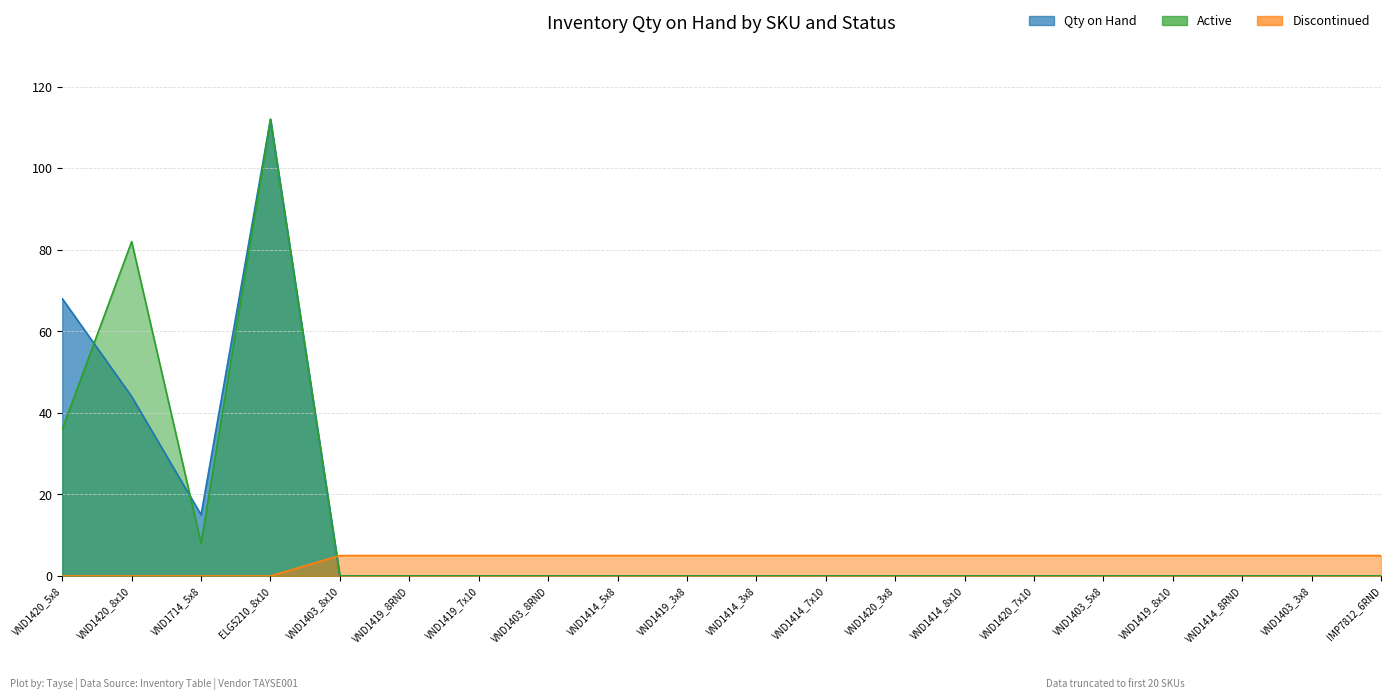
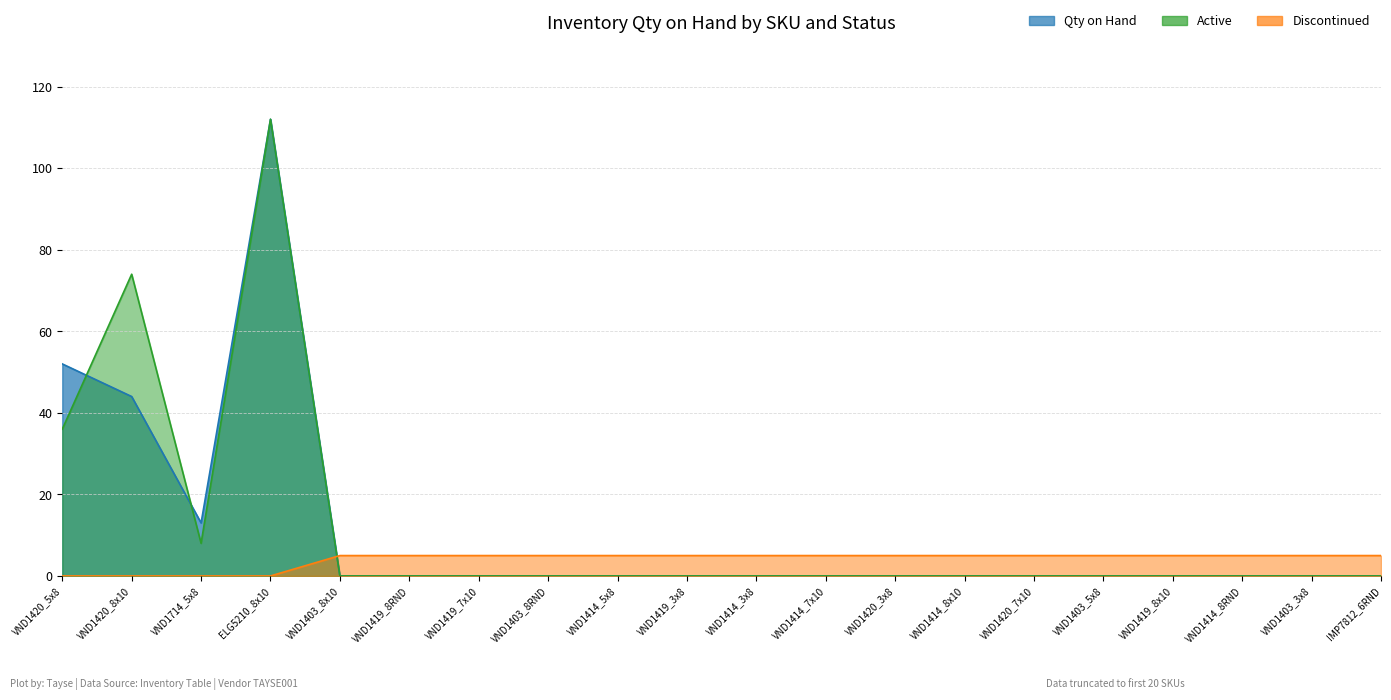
  {
    "Qty on Hand": {
-     "VND1420_5x8": 68,
+     "VND1420_5x8": 52,
      "VND1420_8x10": 44,
-     "VND1714_5x8": 15
+     "VND1714_5x8": 13
    },
    "Active": {
      "VND1420_5x8": 36,
-     "VND1420_8x10": 82,
+     "VND1420_8x10": 74,
      "VND1714_5x8": 8
    },
    "Discontinued": {
      "VND1420_5x8": 0,
      "VND1420_8x10": 0,
      "VND1714_5x8": 0,
      "ELG5210_8x10": 0,
      "VND1403_8x10": 5,
      "VND1419_8RND": 5,
      "VND1419_7x10": 5,
      "VND1403_8RND": 5,
      "VND1414_5x8": 5,
      "VND1419_3x8": 5,
      "VND1414_3x8": 5,
      "VND1414_7x10": 5,
      "VND1420_3x8": 5,
      "VND1414_8x10": 5,
      "VND1420_7x10": 5,
      "VND1403_5x8": 5,
      "VND1419_8x10": 5,
      "VND1414_8RND": 5,
      "VND1403_3x8": 5,
      "IMP7812_6RND": 5
    }
  }
